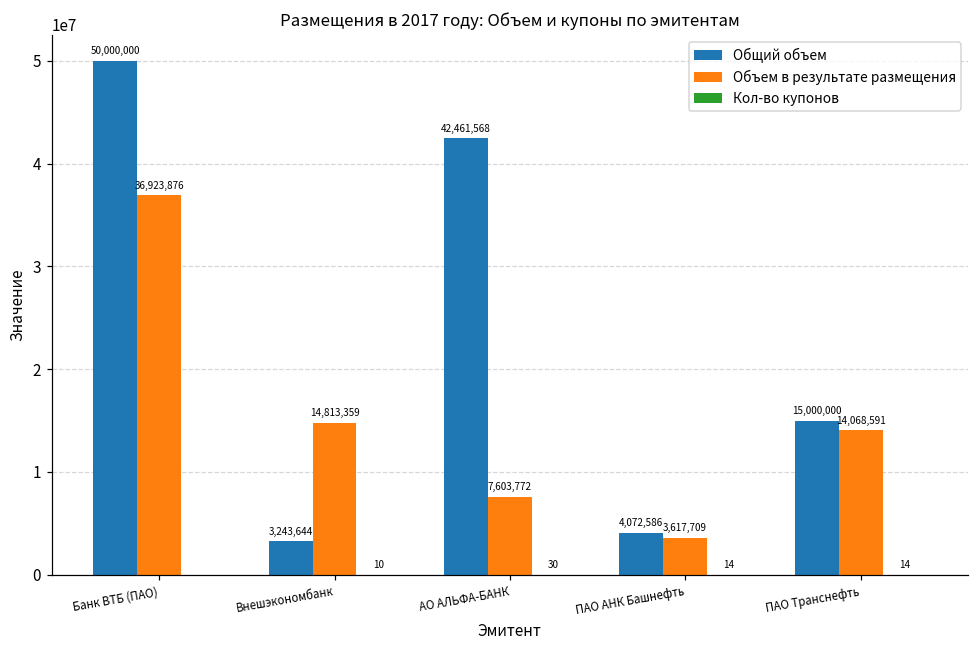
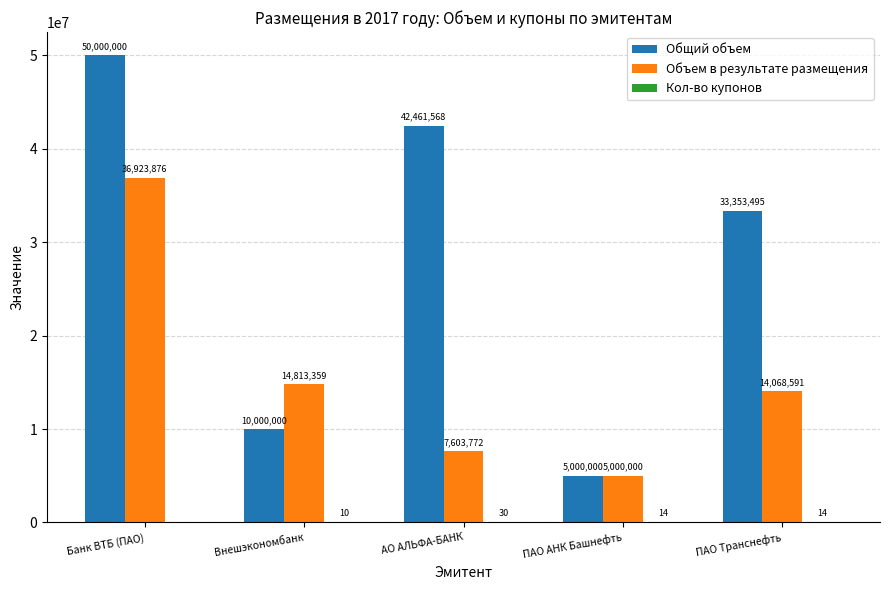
  {
    "Общий объем": {
      "Банк ВТБ (ПАО)": "50,000,000",
-     "Внешэкономбанк": "3,243,644",
+     "Внешэкономбанк": "10,000,000",
      "АО АЛЬФА-БАНК": "42,461,568",
-     "ПАО АНК Башнефть": "4,072,586",
-     "ПАО Транснефть": "15,000,000"
+     "ПАО АНК Башнефть": "5,000,000",
+     "ПАО Транснефть": "33,353,495"
    },
    "Объем в результате размещения": {
      "Банк ВТБ (ПАО)": "36,923,876",
      "Внешэкономбанк": "14,813,359",
      "АО АЛЬФА-БАНК": "7,603,772",
-     "ПАО АНК Башнефть": "3,617,709",
+     "ПАО АНК Башнефть": "5,000,000",
      "ПАО Транснефть": "14,068,591"
    },
    "Кол-во купонов": {
      "Внешэкономбанк": "10",
      "АО АЛЬФА-БАНК": "30",
      "ПАО АНК Башнефть": "14",
      "ПАО Транснефть": "14"
    }
  }
